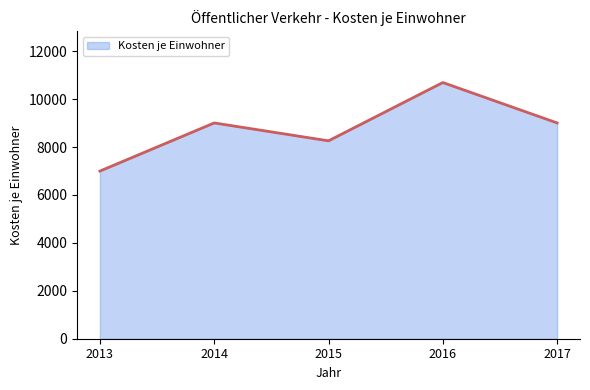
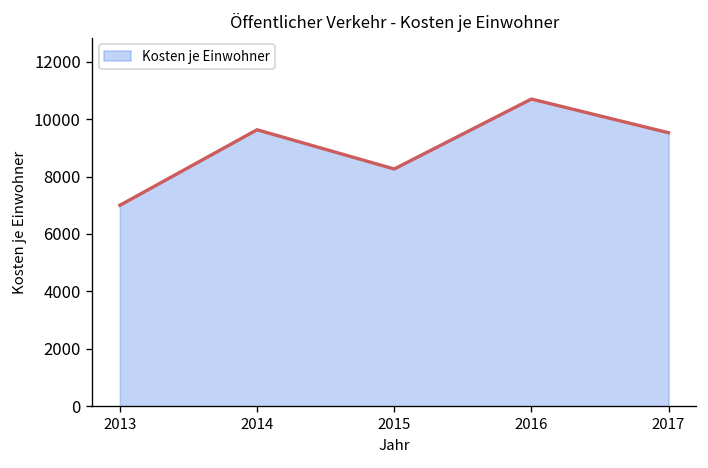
  {
    "2013": 7000,
-   "2014": 9000,
+   "2014": 9600,
    "2015": 8300,
    "2016": 10700,
-   "2017": 9000
+   "2017": 9500
  }
